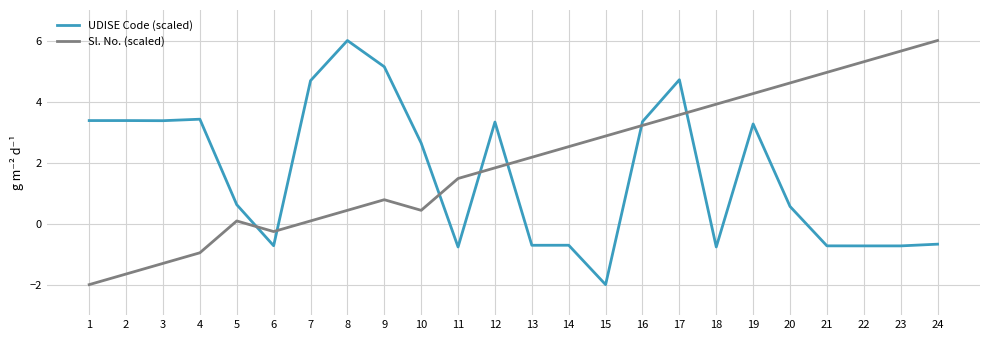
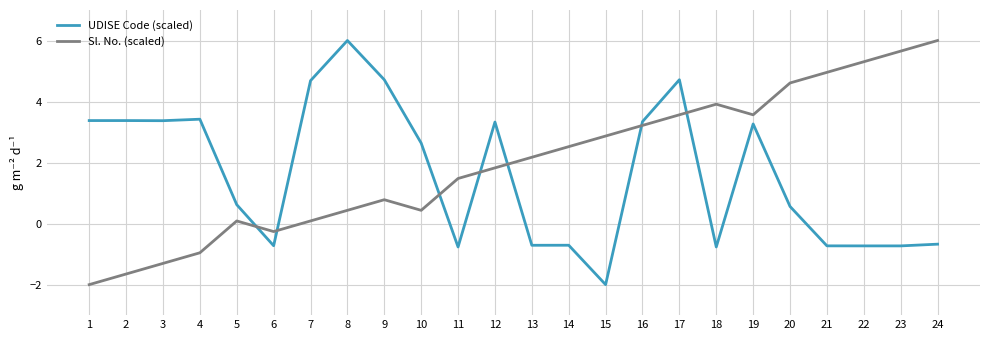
  {
    "UDISE Code (scaled)": {
      "1": 3.4,
      "2": 3.4,
      "3": 3.4,
      "4": 3.4,
      "5": 0.6,
      "6": -0.7,
      "7": 4.7,
      "8": 6.0,
-     "9": 5.1,
+     "9": 4.7,
      "10": 2.6,
      "11": -0.8,
      "12": 3.3,
      "13": -0.7,
      "14": -0.7,
      "15": -2.0,
      "16": 3.3,
      "17": 4.7,
      "18": -0.8,
      "19": 3.3,
      "20": 0.6,
      "21": -0.7,
      "22": -0.7,
      "23": -0.7,
      "24": -0.7
    },
    "Sl. No. (scaled)": {
      "1": -2.0,
      "2": -1.7,
      "3": -1.3,
      "4": -1.0,
      "5": 0.1,
      "6": -0.3,
      "7": 0.1,
      "8": 0.4,
      "9": 0.8,
      "10": 0.4,
      "11": 1.5,
      "12": 1.8,
      "13": 2.2,
      "14": 2.5,
      "15": 2.9,
      "16": 3.2,
      "17": 3.6,
      "18": 3.9,
-     "19": 4.3,
+     "19": 3.6,
      "20": 4.6,
      "21": 5.0,
      "22": 5.3,
      "23": 5.7,
      "24": 6.0
    }
  }
